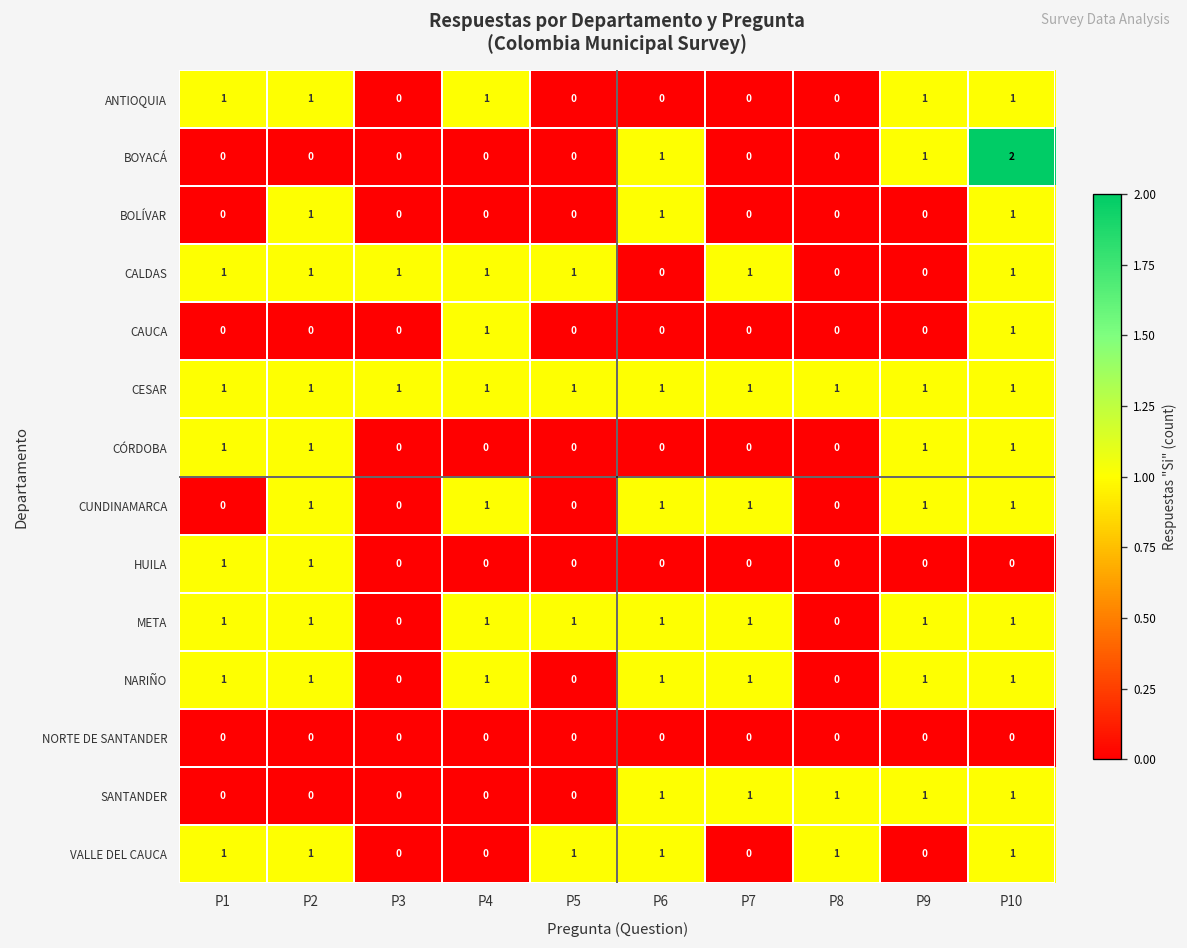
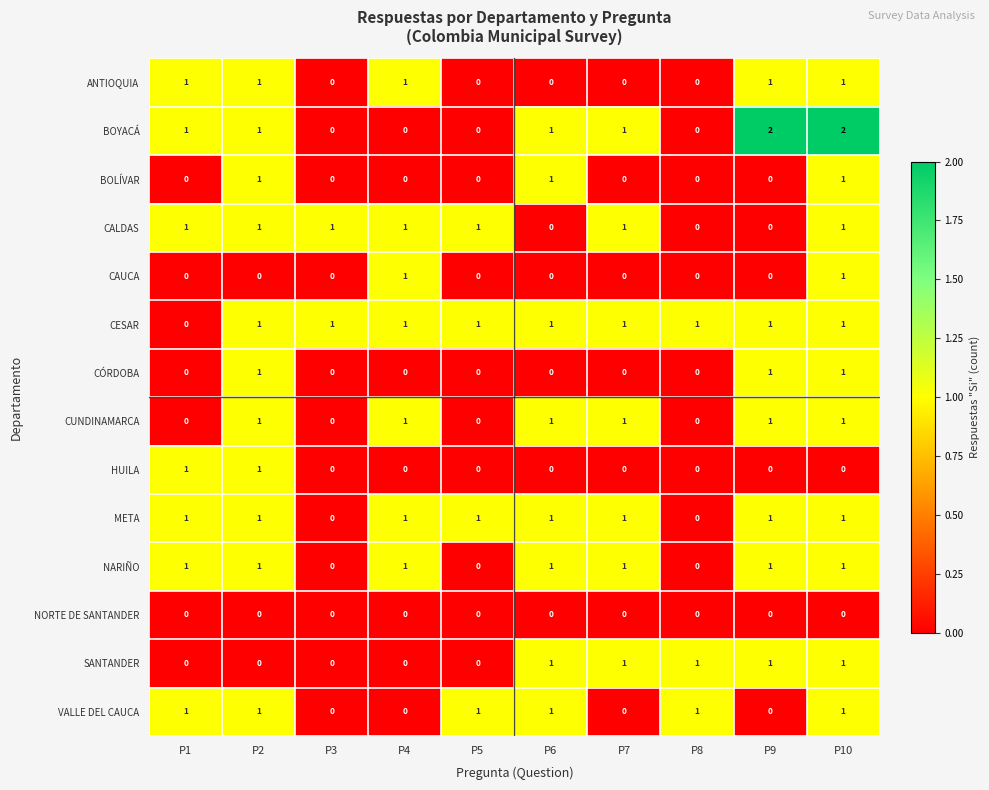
  {
    "ANTIOQUIA": {
      "P1": 1,
      "P2": 1,
      "P3": 0,
      "P4": 1,
      "P5": 0,
      "P6": 0,
      "P7": 0,
      "P8": 0,
      "P9": 1,
      "P10": 1
    },
    "BOYACÁ": {
-     "P1": 0,
-     "P2": 0,
+     "P1": 1,
+     "P2": 1,
      "P3": 0,
      "P4": 0,
      "P5": 0,
      "P6": 1,
-     "P7": 0,
+     "P7": 1,
      "P8": 0,
-     "P9": 1,
+     "P9": 2,
      "P10": 2
    },
    "BOLÍVAR": {
      "P1": 0,
      "P2": 1,
      "P3": 0,
      "P4": 0,
      "P5": 0,
      "P6": 1,
      "P7": 0,
      "P8": 0,
      "P9": 0,
      "P10": 1
    },
    "CALDAS": {
      "P1": 1,
      "P2": 1,
      "P3": 1,
      "P4": 1,
      "P5": 1,
      "P6": 0,
      "P7": 1,
      "P8": 0,
      "P9": 0,
      "P10": 1
    },
    "CAUCA": {
      "P1": 0,
      "P2": 0,
      "P3": 0,
      "P4": 1,
      "P5": 0,
      "P6": 0,
      "P7": 0,
      "P8": 0,
      "P9": 0,
      "P10": 1
    },
    "CESAR": {
-     "P1": 1,
+     "P1": 0,
      "P2": 1,
      "P3": 1,
      "P4": 1,
      "P5": 1,
      "P6": 1,
      "P7": 1,
      "P8": 1,
      "P9": 1,
      "P10": 1
    },
    "CÓRDOBA": {
-     "P1": 1,
+     "P1": 0,
      "P2": 1,
      "P3": 0,
      "P4": 0,
      "P5": 0,
      "P6": 0,
      "P7": 0,
      "P8": 0,
      "P9": 1,
      "P10": 1
    },
    "CUNDINAMARCA": {
      "P1": 0,
      "P2": 1,
      "P3": 0,
      "P4": 1,
      "P5": 0,
      "P6": 1,
      "P7": 1,
      "P8": 0,
      "P9": 1,
      "P10": 1
    },
    "HUILA": {
      "P1": 1,
      "P2": 1,
      "P3": 0,
      "P4": 0,
      "P5": 0,
      "P6": 0,
      "P7": 0,
      "P8": 0,
      "P9": 0,
      "P10": 0
    },
    "META": {
      "P1": 1,
      "P2": 1,
      "P3": 0,
      "P4": 1,
      "P5": 1,
      "P6": 1,
      "P7": 1,
      "P8": 0,
      "P9": 1,
      "P10": 1
    },
    "NARIÑO": {
      "P1": 1,
      "P2": 1,
      "P3": 0,
      "P4": 1,
      "P5": 0,
      "P6": 1,
      "P7": 1,
      "P8": 0,
      "P9": 1,
      "P10": 1
    },
    "NORTE DE SANTANDER": {
      "P1": 0,
      "P2": 0,
      "P3": 0,
      "P4": 0,
      "P5": 0,
      "P6": 0,
      "P7": 0,
      "P8": 0,
      "P9": 0,
      "P10": 0
    },
    "SANTANDER": {
      "P1": 0,
      "P2": 0,
      "P3": 0,
      "P4": 0,
      "P5": 0,
      "P6": 1,
      "P7": 1,
      "P8": 1,
      "P9": 1,
      "P10": 1
    },
    "VALLE DEL CAUCA": {
      "P1": 1,
      "P2": 1,
      "P3": 0,
      "P4": 0,
      "P5": 1,
      "P6": 1,
      "P7": 0,
      "P8": 1,
      "P9": 0,
      "P10": 1
    }
  }
